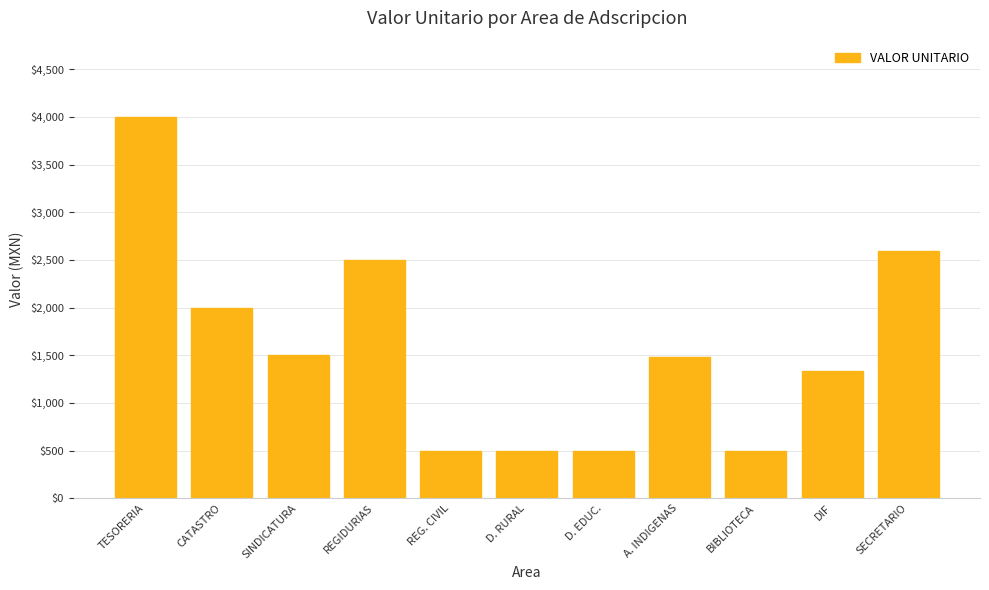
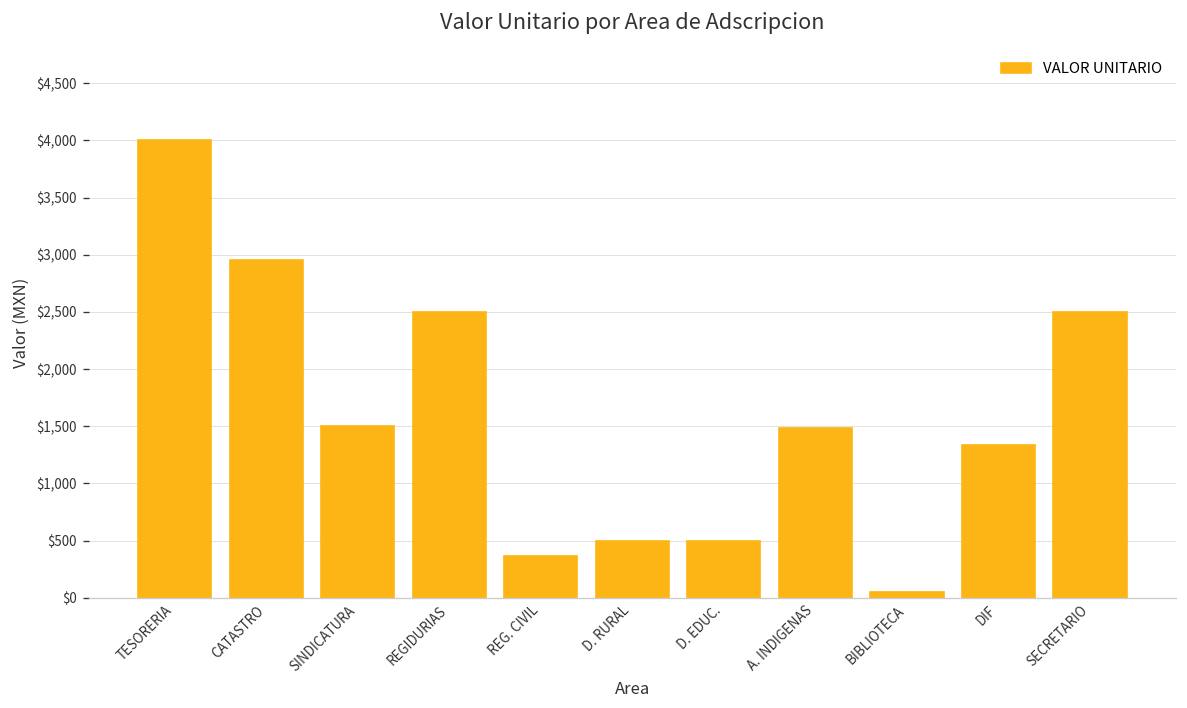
  {
    "TESORERIA": "$4,000",
-   "CATASTRO": "$2,000",
+   "CATASTRO": "$3,000",
    "SINDICATURA": "$1,500",
    "REGIDURIAS": "$2,500",
-   "REG. CIVIL": "$500",
+   "REG. CIVIL": "$400",
    "D. RURAL": "$500",
    "D. EDUC.": "$500",
    "A. INDIGENAS": "$1,500",
-   "BIBLIOTECA": "$500",
+   "BIBLIOTECA": "$100",
    "DIF": "$1,300",
-   "SECRETARIO": "$2,600"
+   "SECRETARIO": "$2,500"
  }
